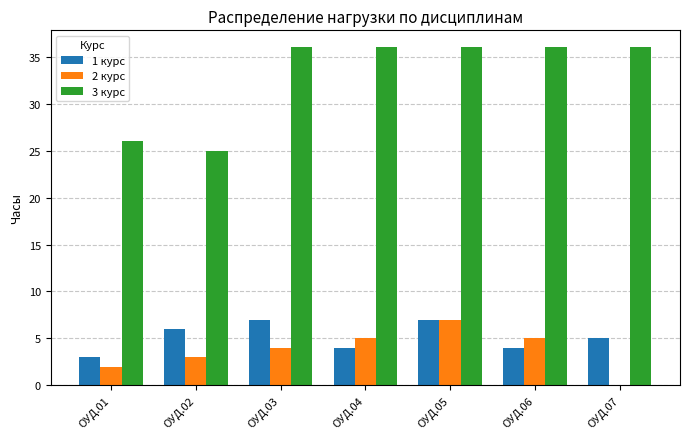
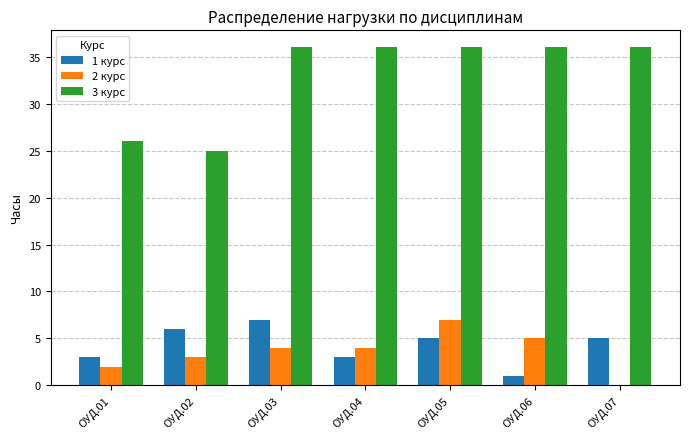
  {
    "1 курс": {
      "ОУД.01": 3,
      "ОУД.02": 6,
      "ОУД.03": 7,
-     "ОУД.04": 4,
-     "ОУД.05": 7,
-     "ОУД.06": 4,
+     "ОУД.04": 3,
+     "ОУД.05": 5,
+     "ОУД.06": 1,
      "ОУД.07": 5
    },
    "2 курс": {
      "ОУД.01": 2,
      "ОУД.02": 3,
      "ОУД.03": 4,
-     "ОУД.04": 5,
+     "ОУД.04": 4,
      "ОУД.05": 7,
      "ОУД.06": 5,
      "ОУД.07": 0
    },
    "3 курс": {
      "ОУД.01": 26,
      "ОУД.02": 25,
      "ОУД.03": 36,
      "ОУД.04": 36,
      "ОУД.05": 36,
      "ОУД.06": 36,
      "ОУД.07": 36
    }
  }
